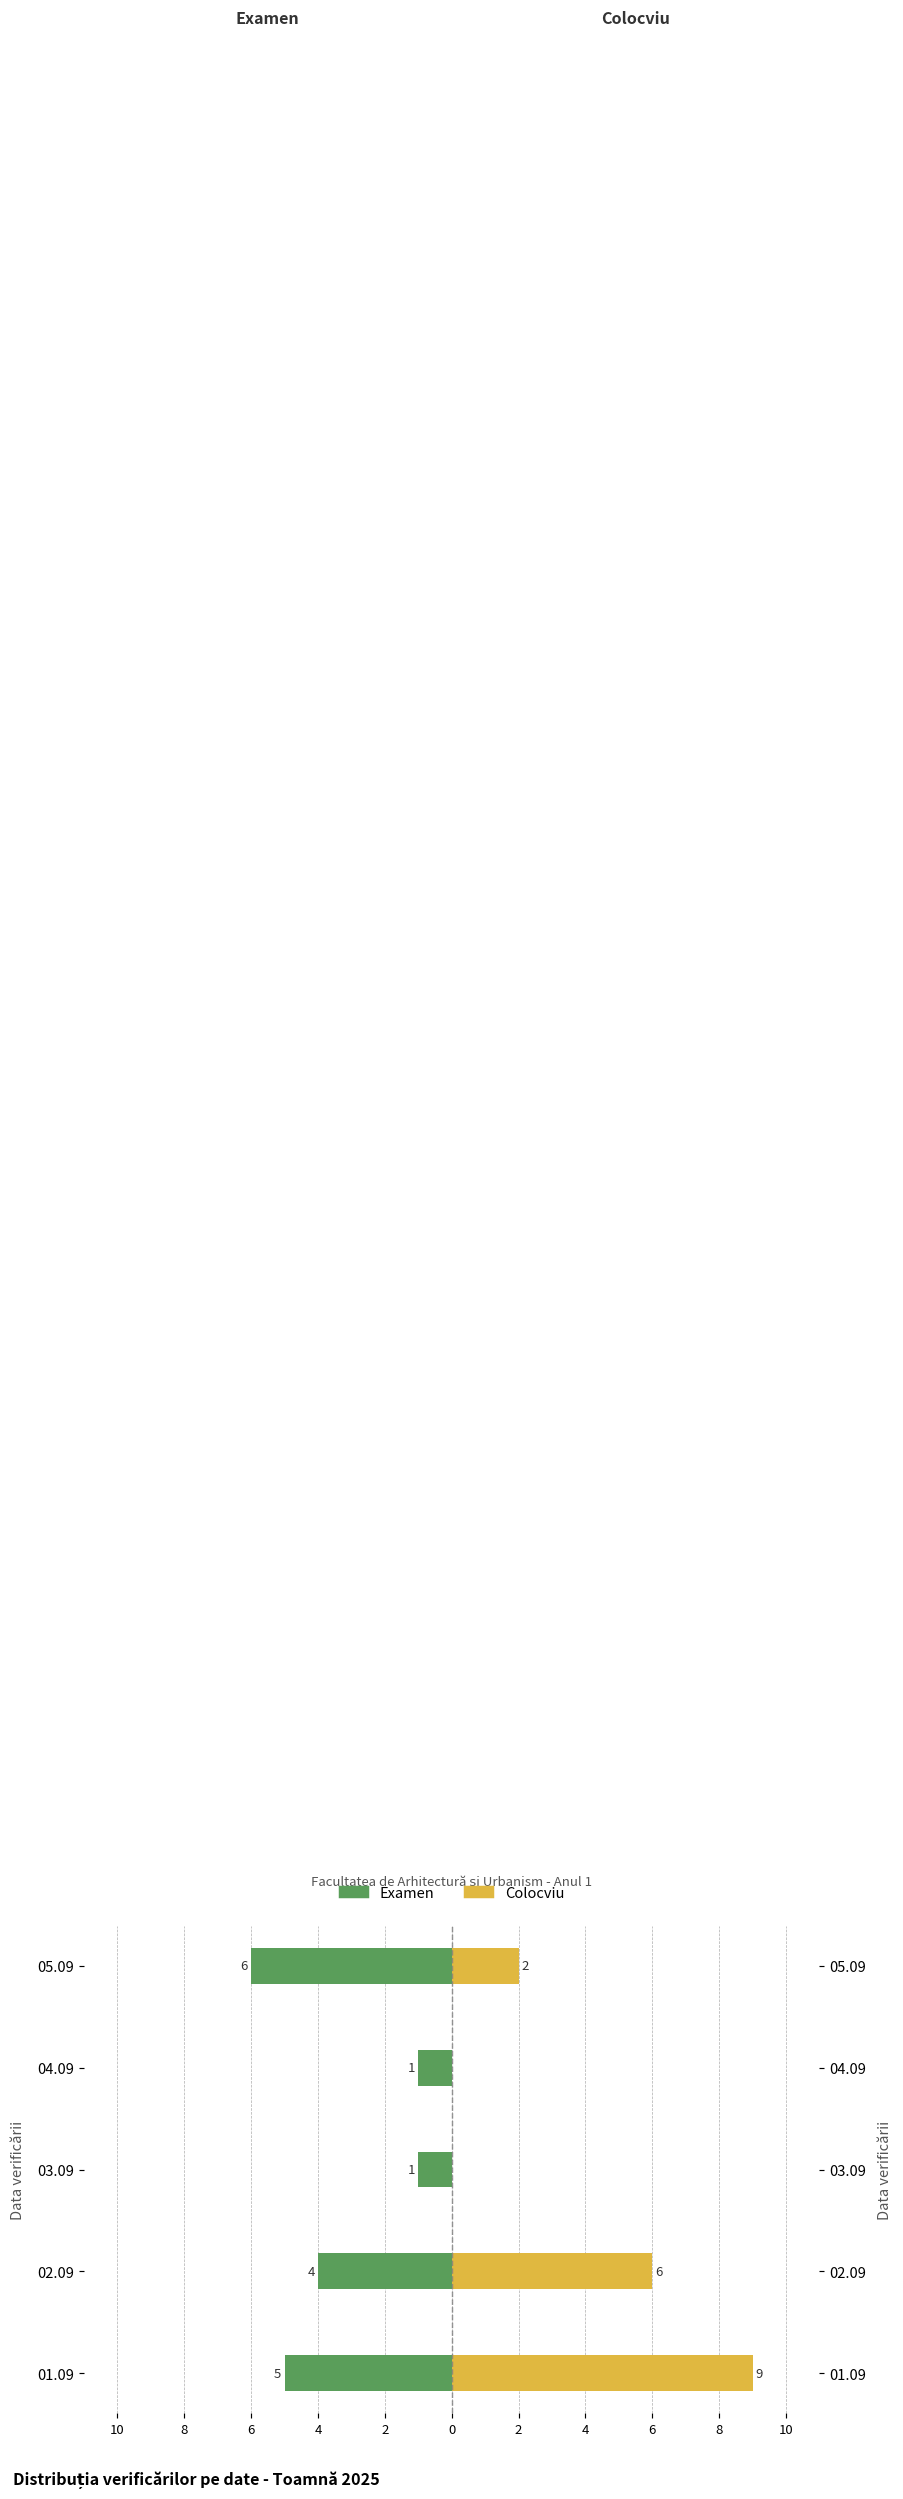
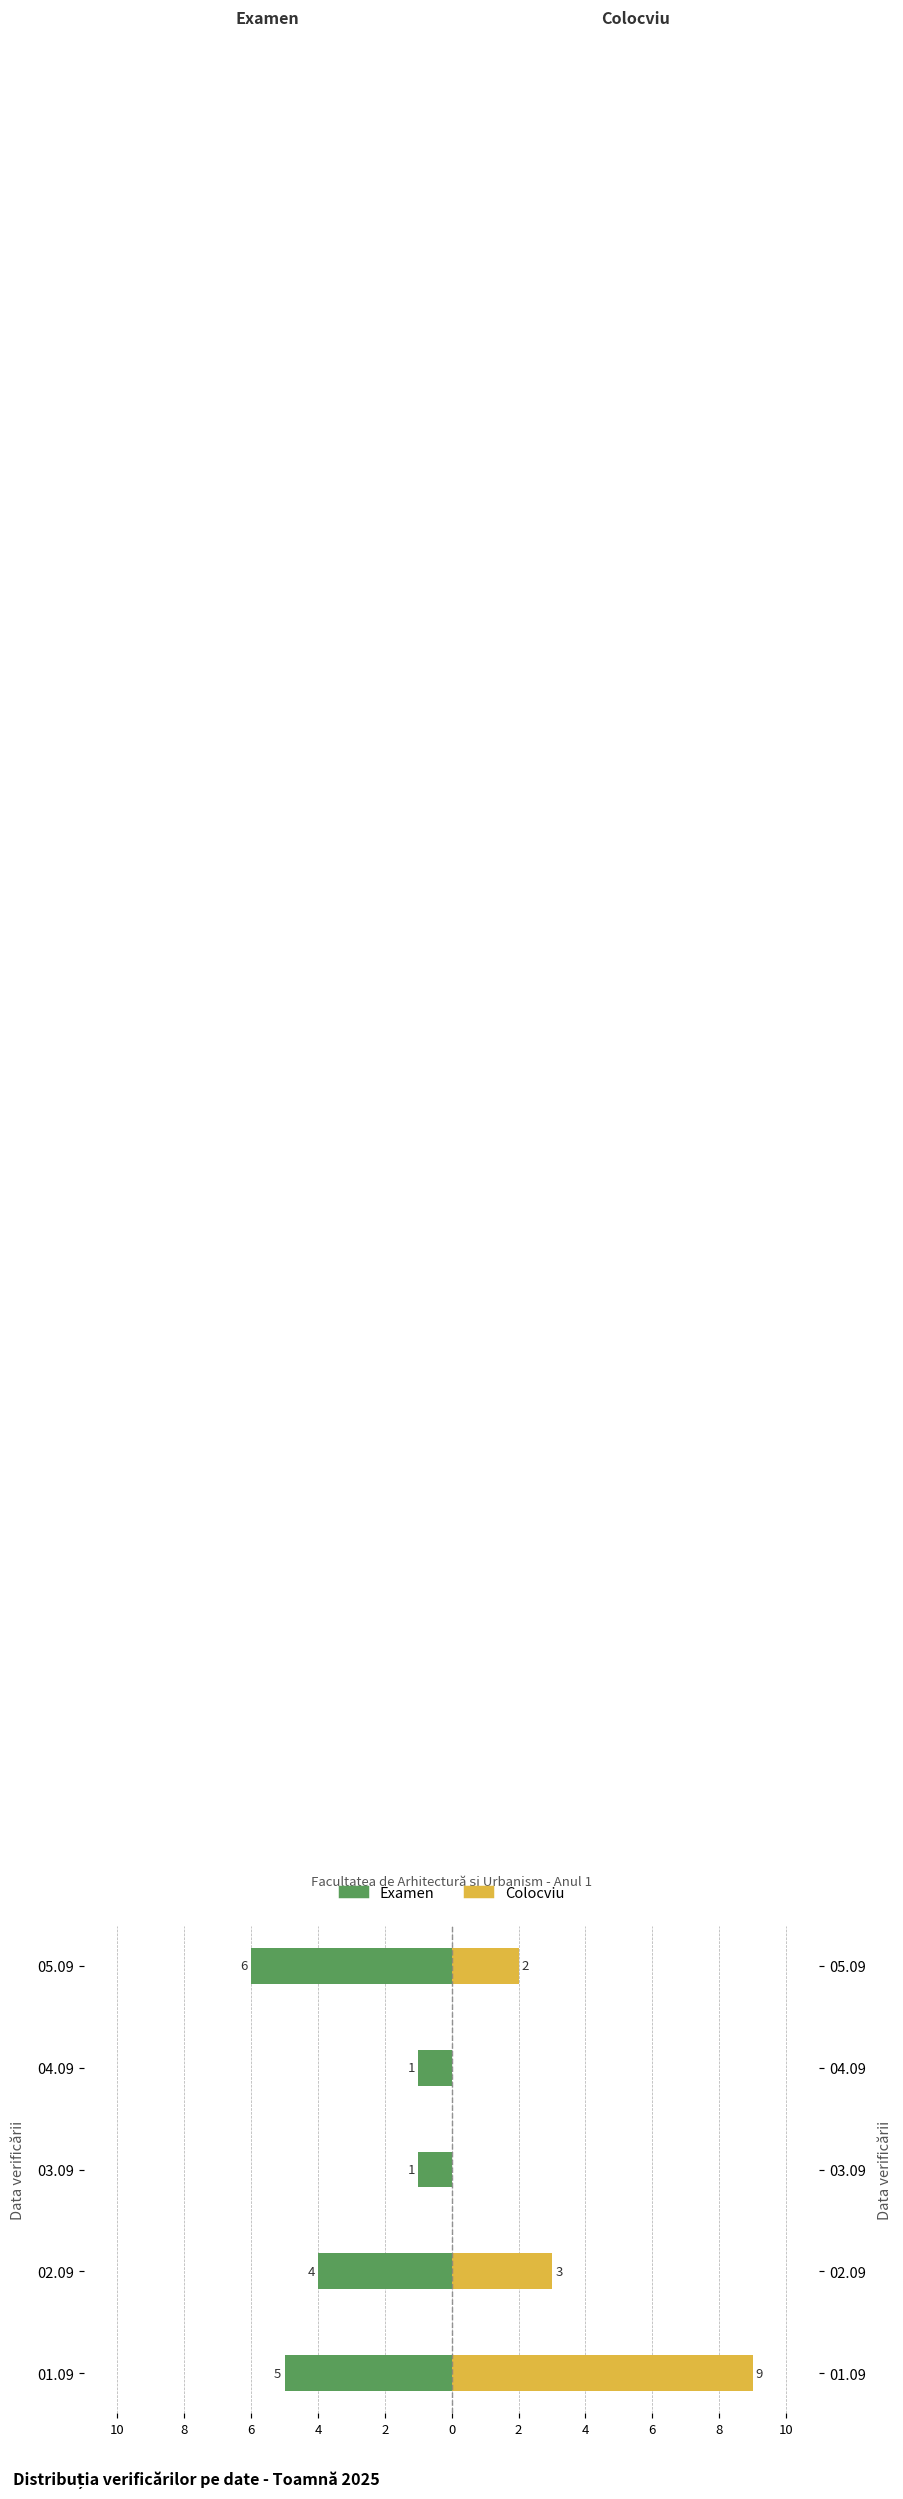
  {
    "Colocviu": {
      "05.09": 2,
-     "02.09": 6,
+     "02.09": 3,
      "01.09": 9
    }
  }
